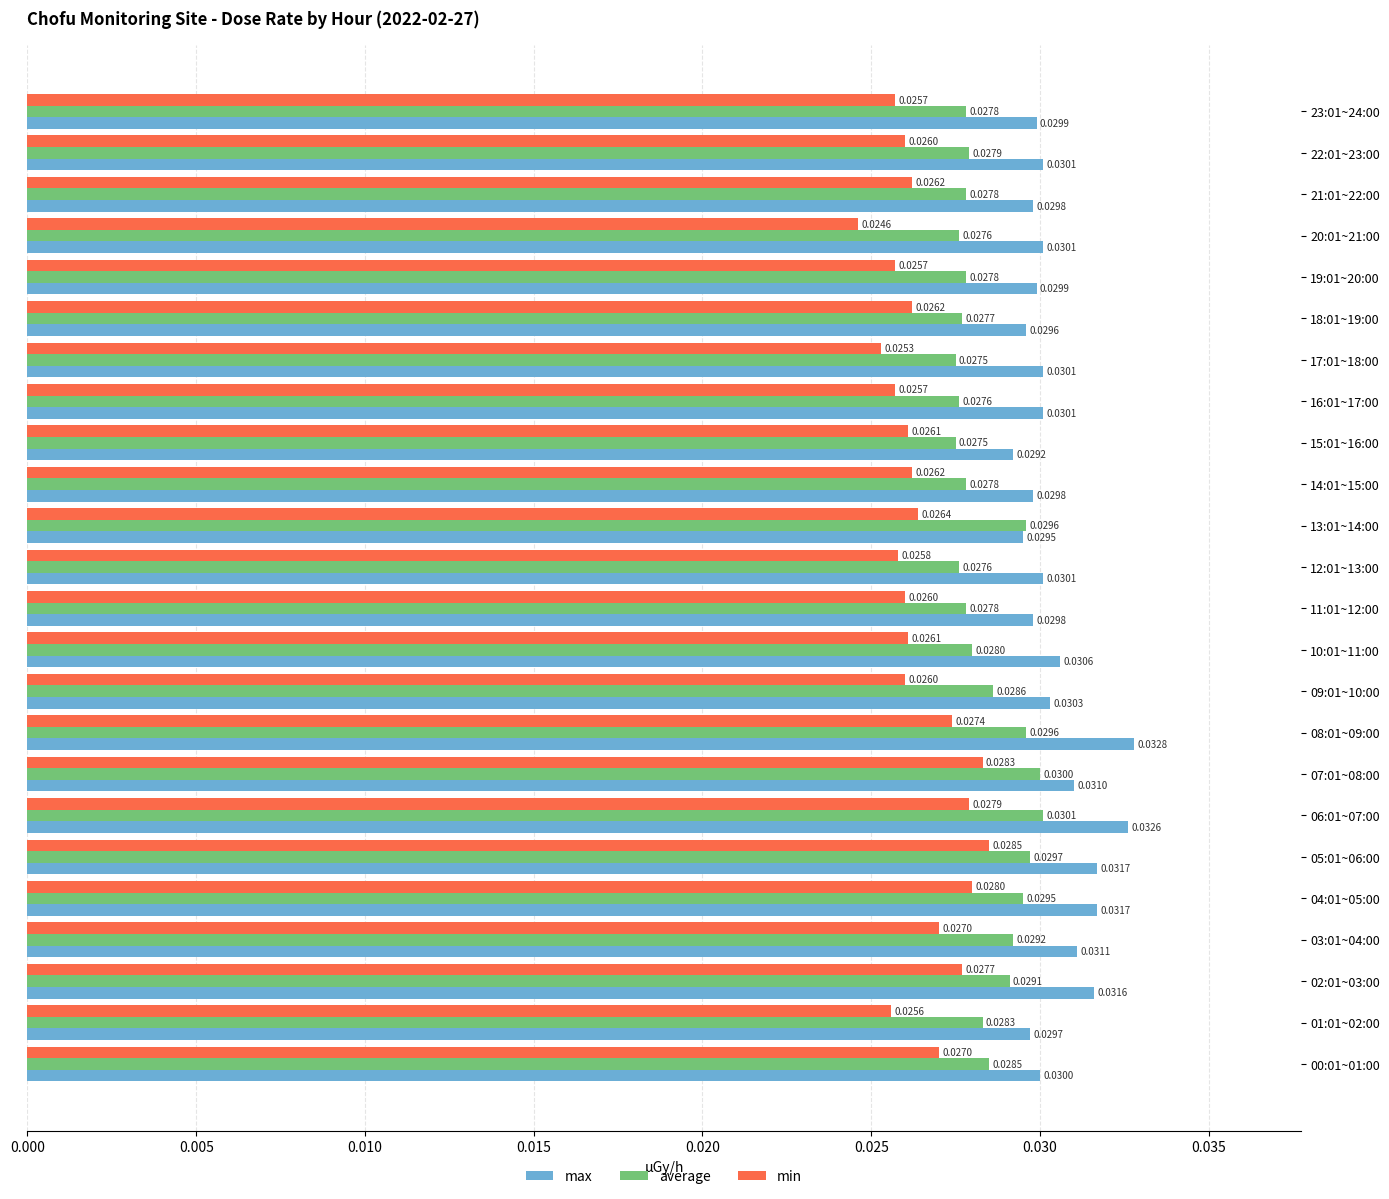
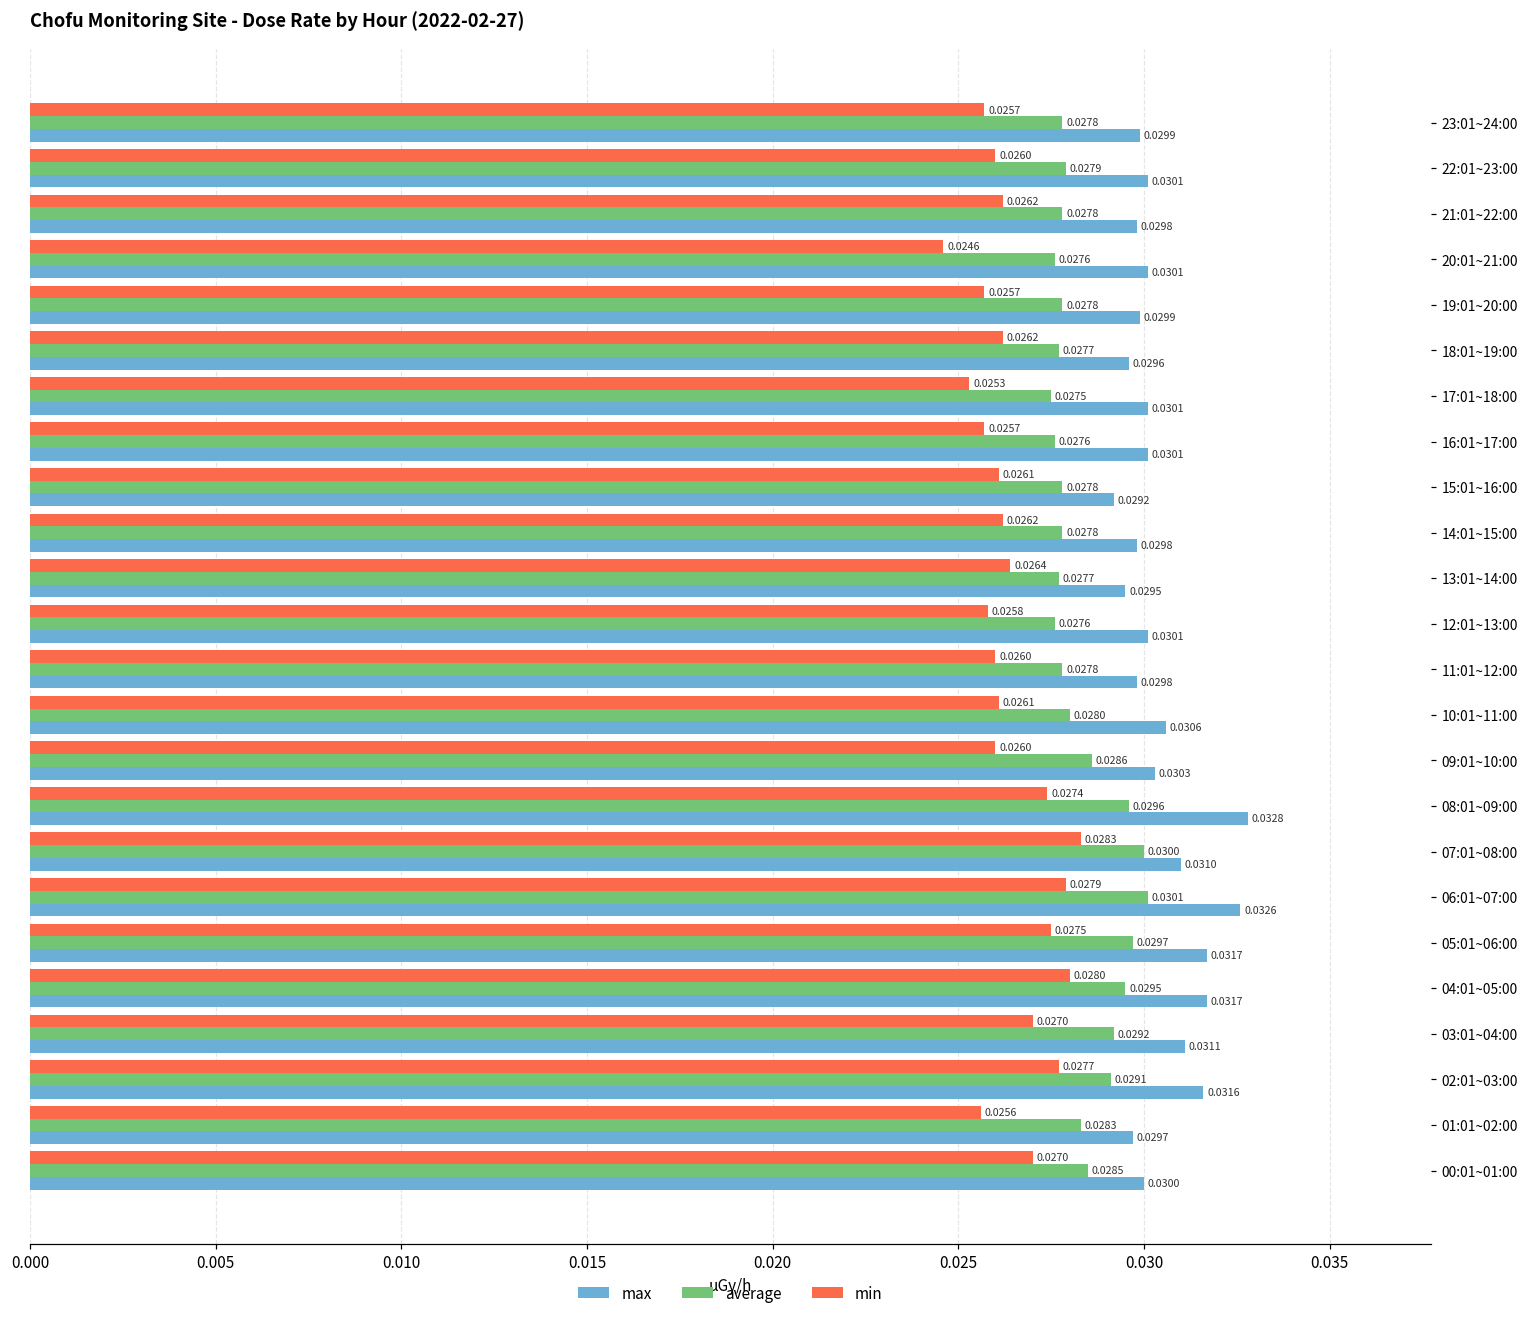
  {
    "max": {
      "23:01~24:00": 0.0299,
      "22:01~23:00": 0.0301,
      "21:01~22:00": 0.0298,
      "20:01~21:00": 0.0301,
      "19:01~20:00": 0.0299,
      "18:01~19:00": 0.0296,
      "17:01~18:00": 0.0301,
      "16:01~17:00": 0.0301,
      "15:01~16:00": 0.0292,
      "14:01~15:00": 0.0298,
      "13:01~14:00": 0.0295,
      "12:01~13:00": 0.0301,
      "11:01~12:00": 0.0298,
      "10:01~11:00": 0.0306,
      "09:01~10:00": 0.0303,
      "08:01~09:00": 0.0328,
      "07:01~08:00": 0.0310,
      "06:01~07:00": 0.0326,
      "05:01~06:00": 0.0317,
      "04:01~05:00": 0.0317,
      "03:01~04:00": 0.0311,
      "02:01~03:00": 0.0316,
      "01:01~02:00": 0.0297,
      "00:01~01:00": 0.0300
    },
    "average": {
      "23:01~24:00": 0.0278,
      "22:01~23:00": 0.0279,
      "21:01~22:00": 0.0278,
      "20:01~21:00": 0.0276,
      "19:01~20:00": 0.0278,
      "18:01~19:00": 0.0277,
      "17:01~18:00": 0.0275,
      "16:01~17:00": 0.0276,
-     "15:01~16:00": 0.0275,
+     "15:01~16:00": 0.0278,
      "14:01~15:00": 0.0278,
-     "13:01~14:00": 0.0296,
+     "13:01~14:00": 0.0277,
      "12:01~13:00": 0.0276,
      "11:01~12:00": 0.0278,
      "10:01~11:00": 0.0280,
      "09:01~10:00": 0.0286,
      "08:01~09:00": 0.0296,
      "07:01~08:00": 0.0300,
      "06:01~07:00": 0.0301,
      "05:01~06:00": 0.0297,
      "04:01~05:00": 0.0295,
      "03:01~04:00": 0.0292,
      "02:01~03:00": 0.0291,
      "01:01~02:00": 0.0283,
      "00:01~01:00": 0.0285
    },
    "min": {
      "23:01~24:00": 0.0257,
      "22:01~23:00": 0.0260,
      "21:01~22:00": 0.0262,
      "20:01~21:00": 0.0246,
      "19:01~20:00": 0.0257,
      "18:01~19:00": 0.0262,
      "17:01~18:00": 0.0253,
      "16:01~17:00": 0.0257,
      "15:01~16:00": 0.0261,
      "14:01~15:00": 0.0262,
      "13:01~14:00": 0.0264,
      "12:01~13:00": 0.0258,
      "11:01~12:00": 0.0260,
      "10:01~11:00": 0.0261,
      "09:01~10:00": 0.0260,
      "08:01~09:00": 0.0274,
      "07:01~08:00": 0.0283,
      "06:01~07:00": 0.0279,
-     "05:01~06:00": 0.0285,
+     "05:01~06:00": 0.0275,
      "04:01~05:00": 0.0280,
      "03:01~04:00": 0.0270,
      "02:01~03:00": 0.0277,
      "01:01~02:00": 0.0256,
      "00:01~01:00": 0.0270
    }
  }
